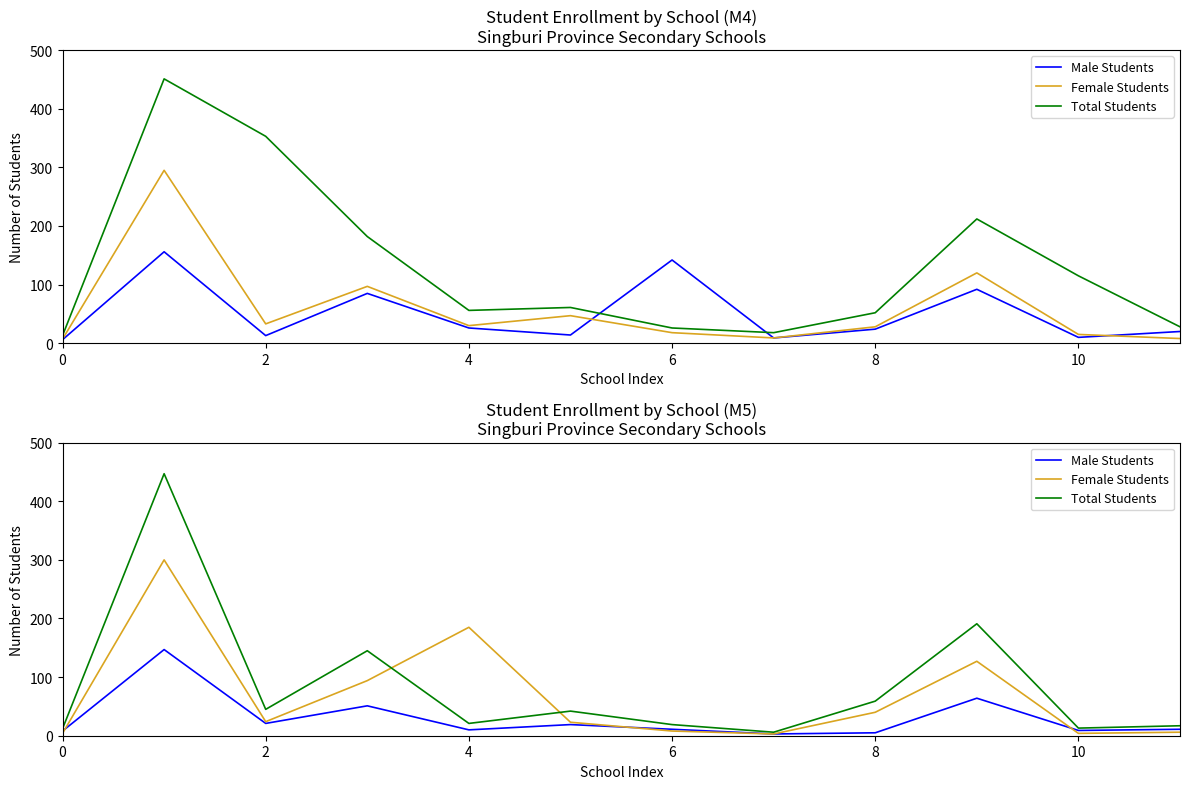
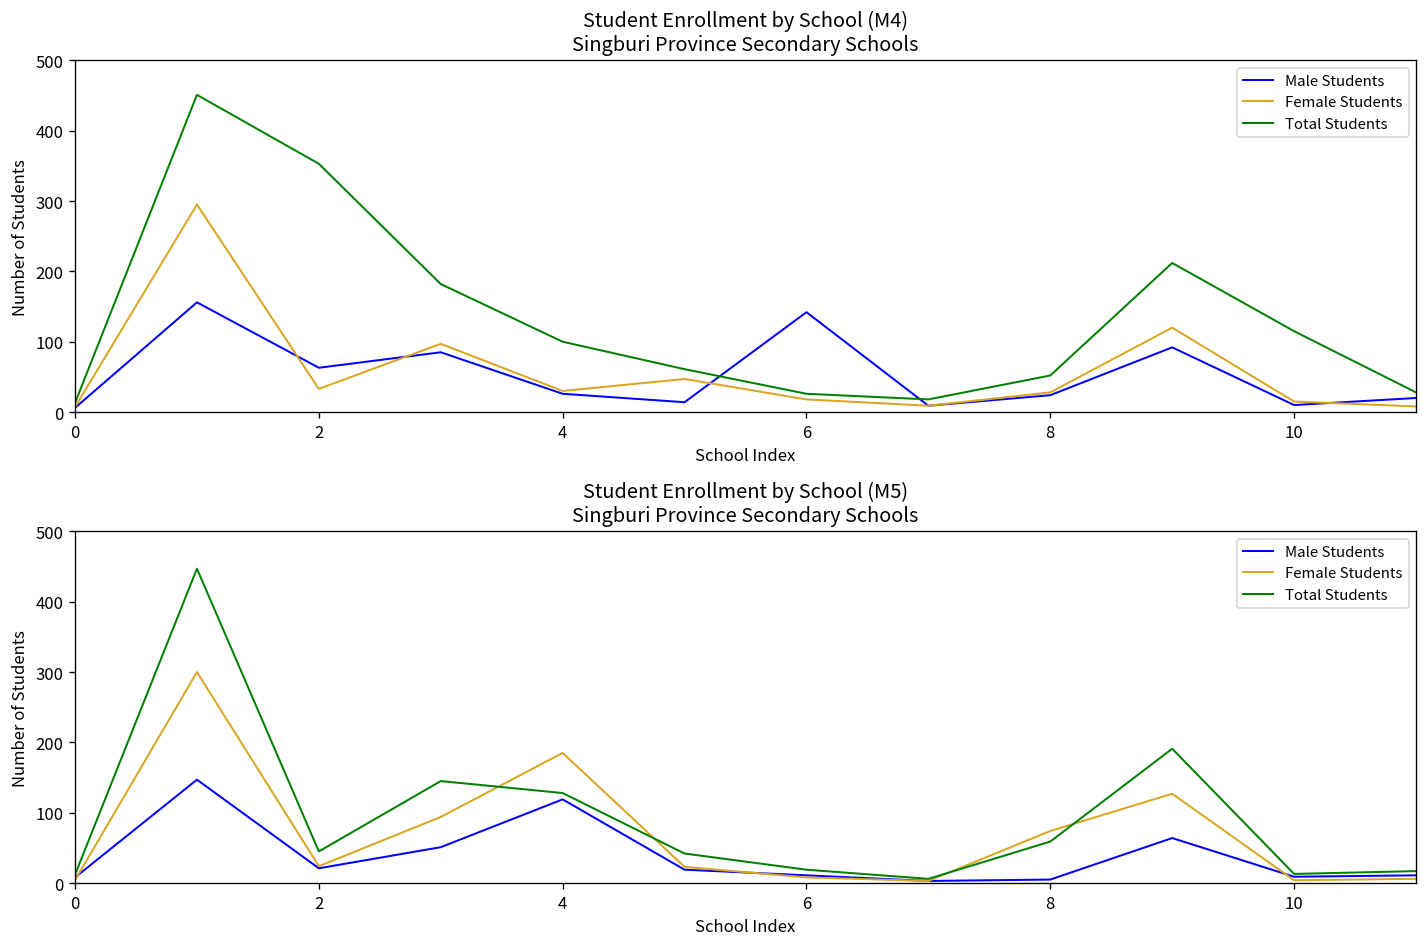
  {
    "Student Enrollment by School (M4) Singburi Province Secondary Schools": {
      "Male Students": {
-       "2": 10,
+       "2": 60,
        "6": 140,
        "10": 10
      },
      "Female Students": {
        "2": 30,
        "6": 20,
        "10": 20
      },
      "Total Students": {
        "0": 10,
        "2": 350,
-       "4": 60,
+       "4": 100,
        "6": 30,
        "8": 50,
        "10": 120
      }
    },
    "Student Enrollment by School (M5) Singburi Province Secondary Schools": {
      "Male Students": {
-       "4": 10,
+       "4": 120,
        "8": 10
      },
      "Female Students": {
        "4": 190,
-       "8": 40,
+       "8": 70,
        "10": 0
      },
      "Total Students": {
        "2": 50,
-       "4": 20,
+       "4": 130,
        "6": 20,
        "8": 60
      }
    }
  }
